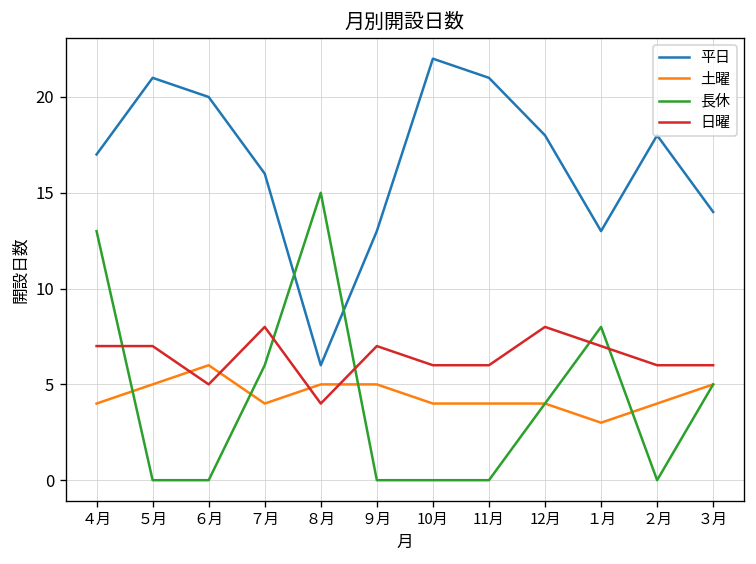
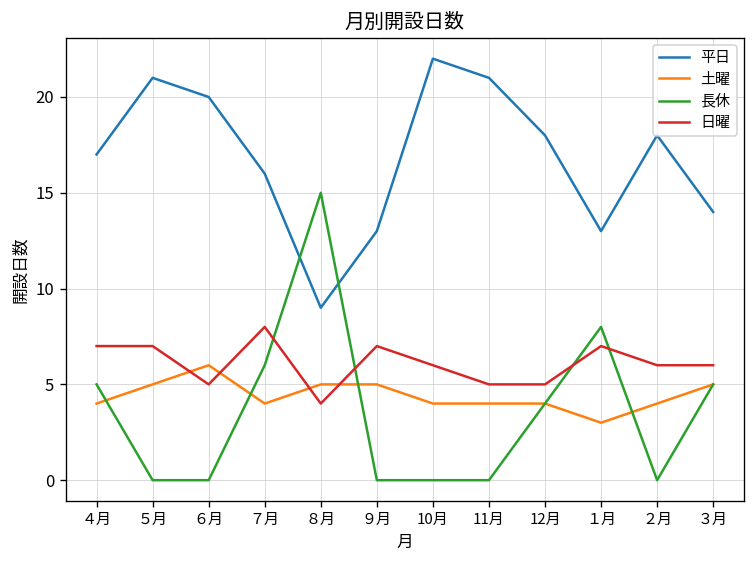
  {
    "平日": {
      "４月": 17,
      "５月": 21,
      "６月": 20,
      "７月": 16,
-     "８月": 6,
+     "８月": 9,
      "９月": 13,
      "10月": 22,
      "11月": 21,
      "12月": 18,
      "１月": 13,
      "３月": 14
    },
    "土曜": {
      "４月": 4,
      "５月": 5,
      "６月": 6,
      "７月": 4,
      "８月": 5,
      "９月": 5,
      "10月": 4,
      "11月": 4,
      "１月": 3,
      "２月": 4
    },
    "長休": {
-     "４月": 13,
+     "４月": 5,
      "５月": 0,
      "６月": 0,
      "７月": 6,
      "８月": 15,
      "９月": 0,
      "10月": 0,
      "11月": 0,
      "１月": 8,
      "２月": 0
    },
    "日曜": {
      "４月": 7,
      "５月": 7,
      "６月": 5,
      "７月": 8,
      "８月": 4,
      "９月": 7,
      "10月": 6,
-     "11月": 6,
-     "12月": 8,
+     "11月": 5,
+     "12月": 5,
      "１月": 7,
      "２月": 6,
      "３月": 6
    }
  }
